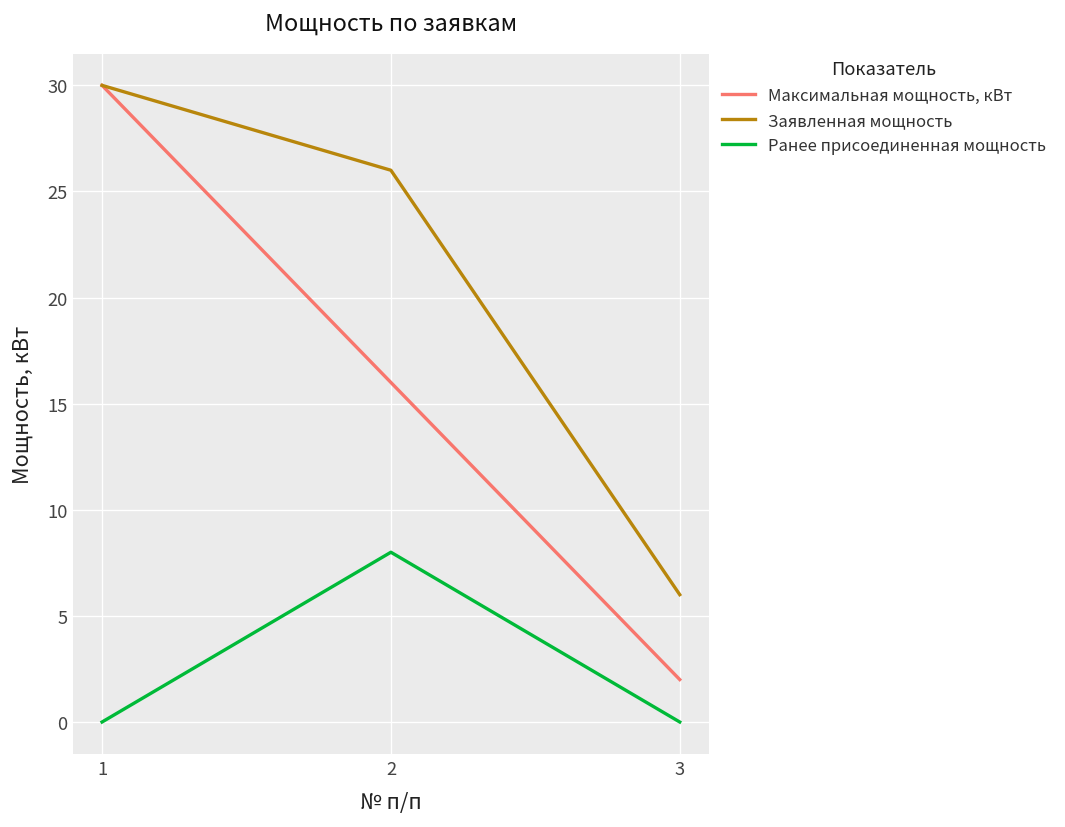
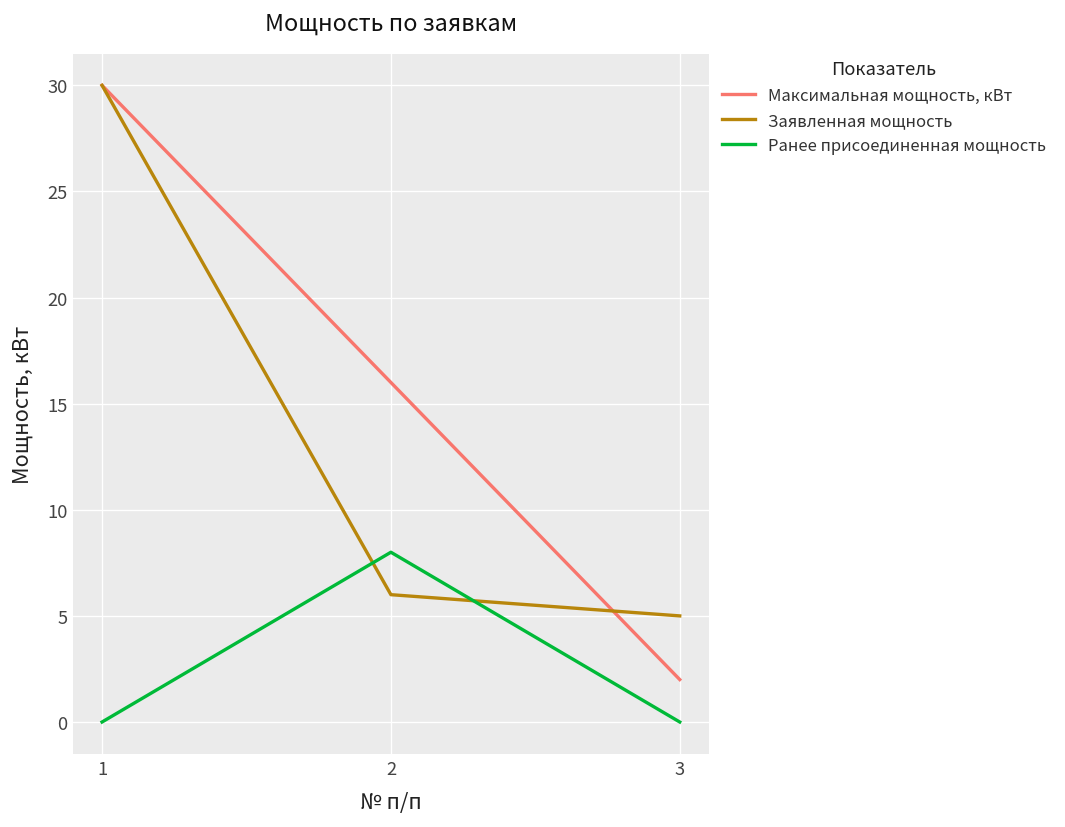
  {
    "Максимальная мощность, кВт": {
      "2": 16,
      "3": 2
    },
    "Заявленная мощность": {
-     "2": 26,
-     "3": 6
+     "2": 6,
+     "3": 5
    },
    "Ранее присоединенная мощность": {
      "1": 0,
      "2": 8,
      "3": 0
    }
  }
